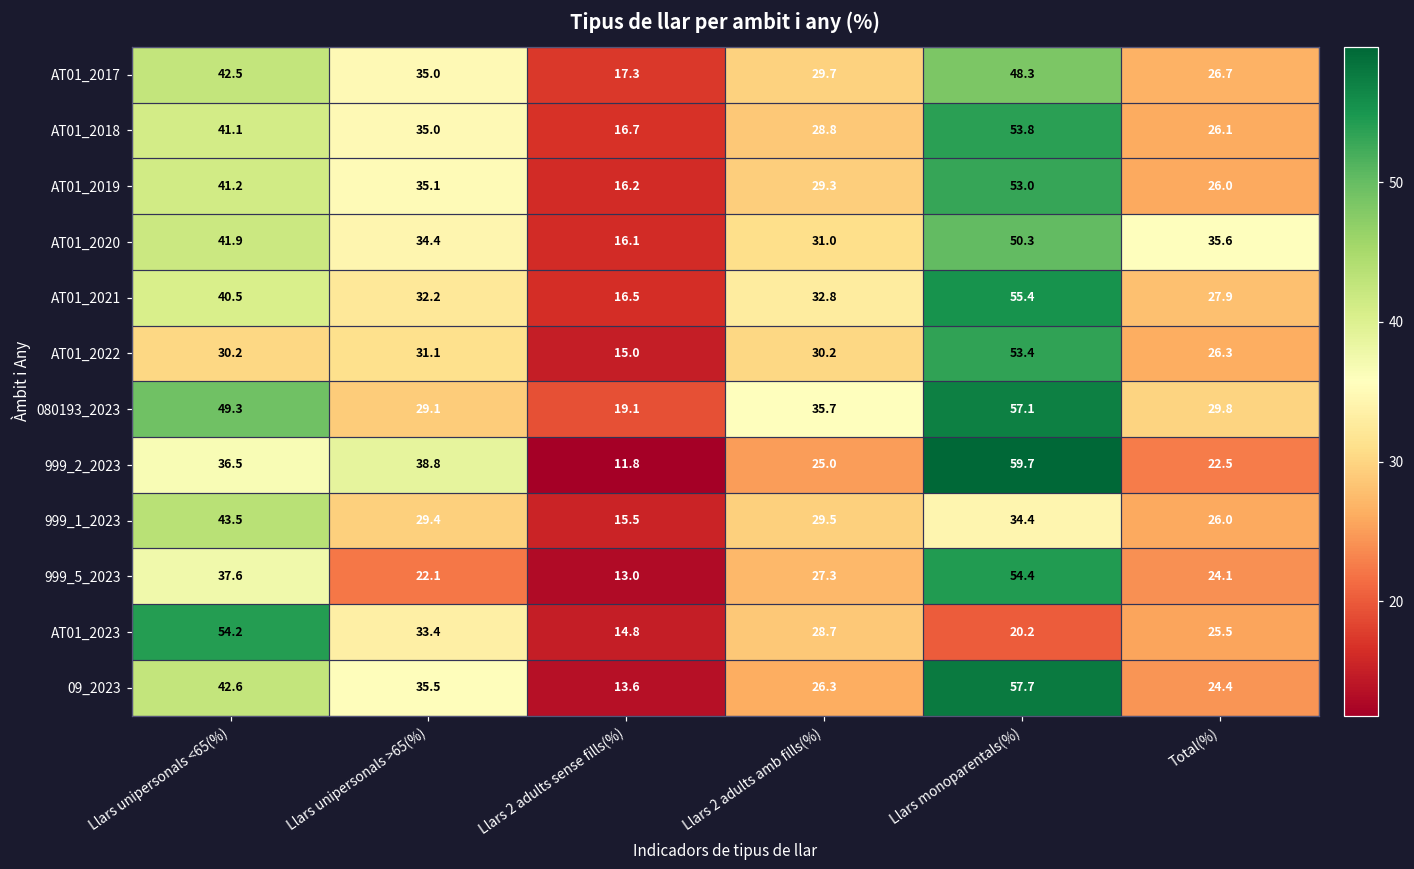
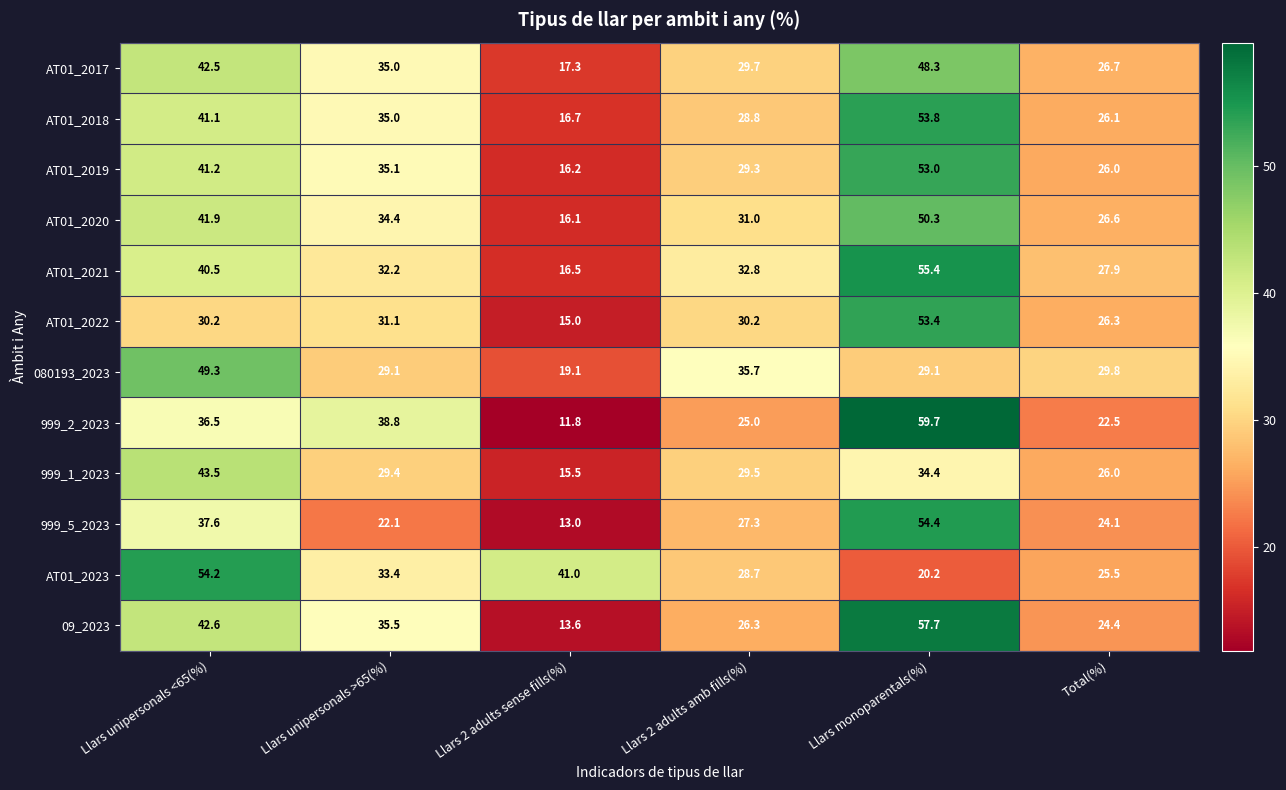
  {
    "AT01_2017": {
      "Llars unipersonals <65(%)": 42.5,
      "Llars unipersonals >65(%)": 35.0,
      "Llars 2 adults sense fills(%)": 17.3,
      "Llars 2 adults amb fills(%)": 29.7,
      "Llars monoparentals(%)": 48.3,
      "Total(%)": 26.7
    },
    "AT01_2018": {
      "Llars unipersonals <65(%)": 41.1,
      "Llars unipersonals >65(%)": 35.0,
      "Llars 2 adults sense fills(%)": 16.7,
      "Llars 2 adults amb fills(%)": 28.8,
      "Llars monoparentals(%)": 53.8,
      "Total(%)": 26.1
    },
    "AT01_2019": {
      "Llars unipersonals <65(%)": 41.2,
      "Llars unipersonals >65(%)": 35.1,
      "Llars 2 adults sense fills(%)": 16.2,
      "Llars 2 adults amb fills(%)": 29.3,
      "Llars monoparentals(%)": 53.0,
      "Total(%)": 26.0
    },
    "AT01_2020": {
      "Llars unipersonals <65(%)": 41.9,
      "Llars unipersonals >65(%)": 34.4,
      "Llars 2 adults sense fills(%)": 16.1,
      "Llars 2 adults amb fills(%)": 31.0,
      "Llars monoparentals(%)": 50.3,
-     "Total(%)": 35.6
+     "Total(%)": 26.6
    },
    "AT01_2021": {
      "Llars unipersonals <65(%)": 40.5,
      "Llars unipersonals >65(%)": 32.2,
      "Llars 2 adults sense fills(%)": 16.5,
      "Llars 2 adults amb fills(%)": 32.8,
      "Llars monoparentals(%)": 55.4,
      "Total(%)": 27.9
    },
    "AT01_2022": {
      "Llars unipersonals <65(%)": 30.2,
      "Llars unipersonals >65(%)": 31.1,
      "Llars 2 adults sense fills(%)": 15.0,
      "Llars 2 adults amb fills(%)": 30.2,
      "Llars monoparentals(%)": 53.4,
      "Total(%)": 26.3
    },
    "080193_2023": {
      "Llars unipersonals <65(%)": 49.3,
      "Llars unipersonals >65(%)": 29.1,
      "Llars 2 adults sense fills(%)": 19.1,
      "Llars 2 adults amb fills(%)": 35.7,
-     "Llars monoparentals(%)": 57.1,
+     "Llars monoparentals(%)": 29.1,
      "Total(%)": 29.8
    },
    "999_2_2023": {
      "Llars unipersonals <65(%)": 36.5,
      "Llars unipersonals >65(%)": 38.8,
      "Llars 2 adults sense fills(%)": 11.8,
      "Llars 2 adults amb fills(%)": 25.0,
      "Llars monoparentals(%)": 59.7,
      "Total(%)": 22.5
    },
    "999_1_2023": {
      "Llars unipersonals <65(%)": 43.5,
      "Llars unipersonals >65(%)": 29.4,
      "Llars 2 adults sense fills(%)": 15.5,
      "Llars 2 adults amb fills(%)": 29.5,
      "Llars monoparentals(%)": 34.4,
      "Total(%)": 26.0
    },
    "999_5_2023": {
      "Llars unipersonals <65(%)": 37.6,
      "Llars unipersonals >65(%)": 22.1,
      "Llars 2 adults sense fills(%)": 13.0,
      "Llars 2 adults amb fills(%)": 27.3,
      "Llars monoparentals(%)": 54.4,
      "Total(%)": 24.1
    },
    "AT01_2023": {
      "Llars unipersonals <65(%)": 54.2,
      "Llars unipersonals >65(%)": 33.4,
-     "Llars 2 adults sense fills(%)": 14.8,
+     "Llars 2 adults sense fills(%)": 41.0,
      "Llars 2 adults amb fills(%)": 28.7,
      "Llars monoparentals(%)": 20.2,
      "Total(%)": 25.5
    },
    "09_2023": {
      "Llars unipersonals <65(%)": 42.6,
      "Llars unipersonals >65(%)": 35.5,
      "Llars 2 adults sense fills(%)": 13.6,
      "Llars 2 adults amb fills(%)": 26.3,
      "Llars monoparentals(%)": 57.7,
      "Total(%)": 24.4
    }
  }
